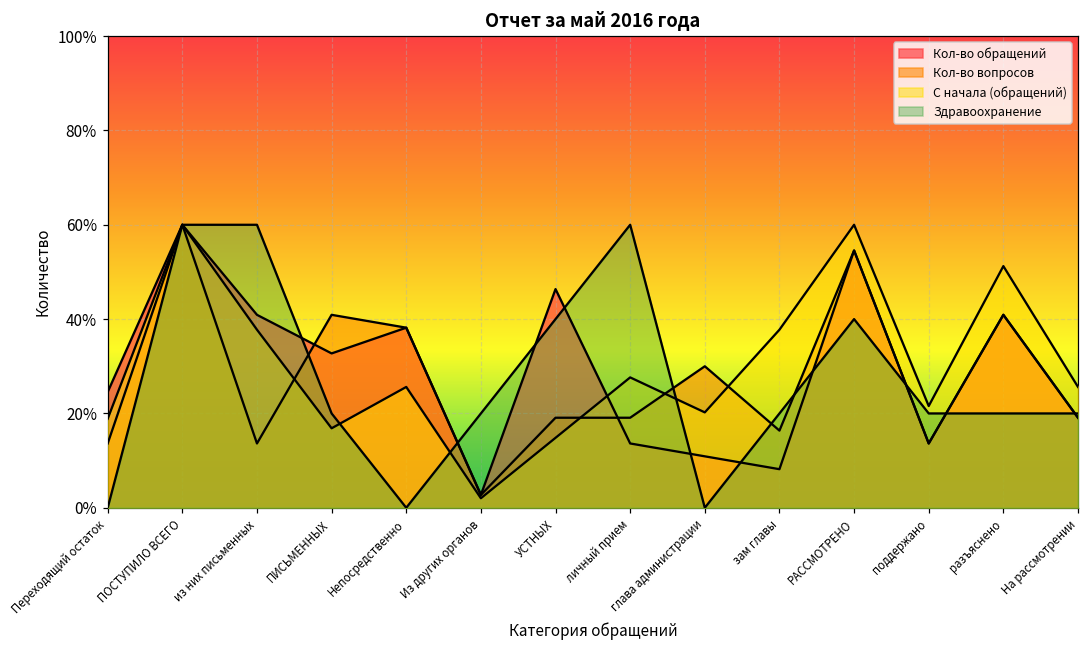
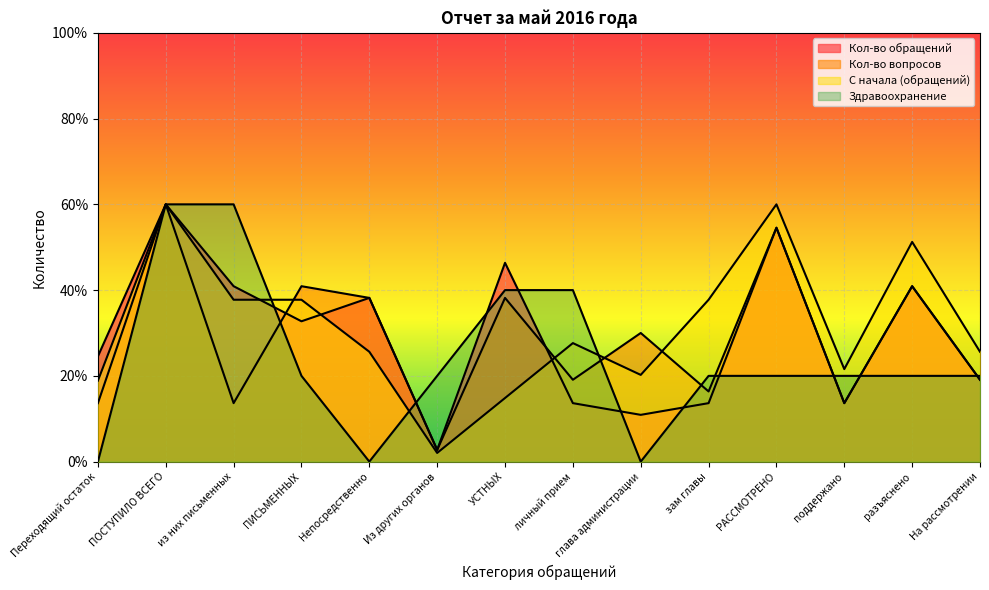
  {
    "Кол-во обращений": {
      "Переходящий остаток": "25%",
      "из них письменных": "41%",
      "ПИСЬМЕННЫХ": "33%",
      "УСТНЫХ": "46%",
      "личный прием": "14%",
      "глава администрации": "11%",
-     "зам главы": "8%"
+     "зам главы": "14%"
    },
    "Кол-во вопросов": {
      "Переходящий остаток": "14%",
      "из них письменных": "14%",
      "ПИСЬМЕННЫХ": "41%",
-     "УСТНЫХ": "19%",
+     "УСТНЫХ": "38%",
      "личный прием": "19%",
      "глава администрации": "30%",
      "зам главы": "16%"
    },
    "С начала (обращений)": {
      "Переходящий остаток": "19%",
      "из них письменных": "38%",
-     "ПИСЬМЕННЫХ": "17%",
+     "ПИСЬМЕННЫХ": "38%",
      "Непосредственно": "26%",
      "Из других органов": "2%",
      "УСТНЫХ": "15%",
      "личный прием": "28%",
      "глава администрации": "20%",
      "зам главы": "38%",
      "РАССМОТРЕНО": "60%",
      "поддержано": "22%",
      "разъяснено": "51%",
      "На рассмотрении": "26%"
    },
    "Здравоохранение": {
      "Переходящий остаток": "0%",
      "из них письменных": "60%",
      "ПИСЬМЕННЫХ": "20%",
      "Непосредственно": "0%",
      "Из других органов": "20%",
      "УСТНЫХ": "40%",
-     "личный прием": "60%",
+     "личный прием": "40%",
      "глава администрации": "0%",
      "зам главы": "20%",
-     "РАССМОТРЕНО": "40%",
+     "РАССМОТРЕНО": "20%",
      "поддержано": "20%",
      "разъяснено": "20%",
      "На рассмотрении": "20%"
    }
  }
